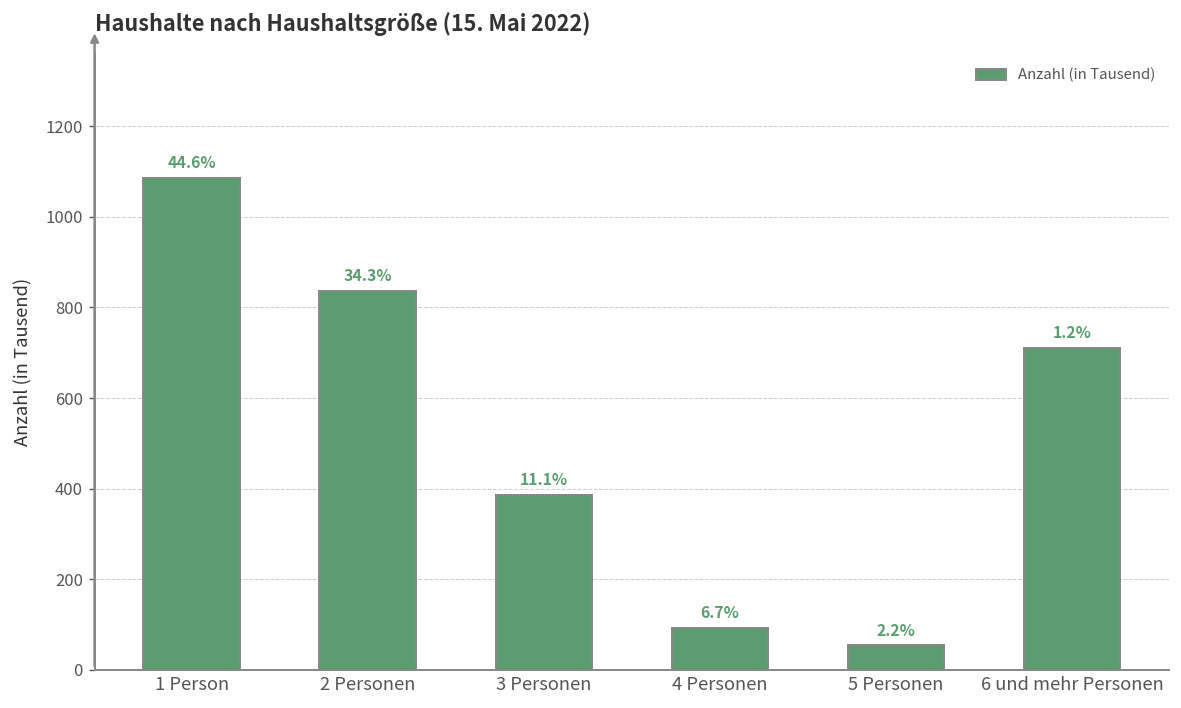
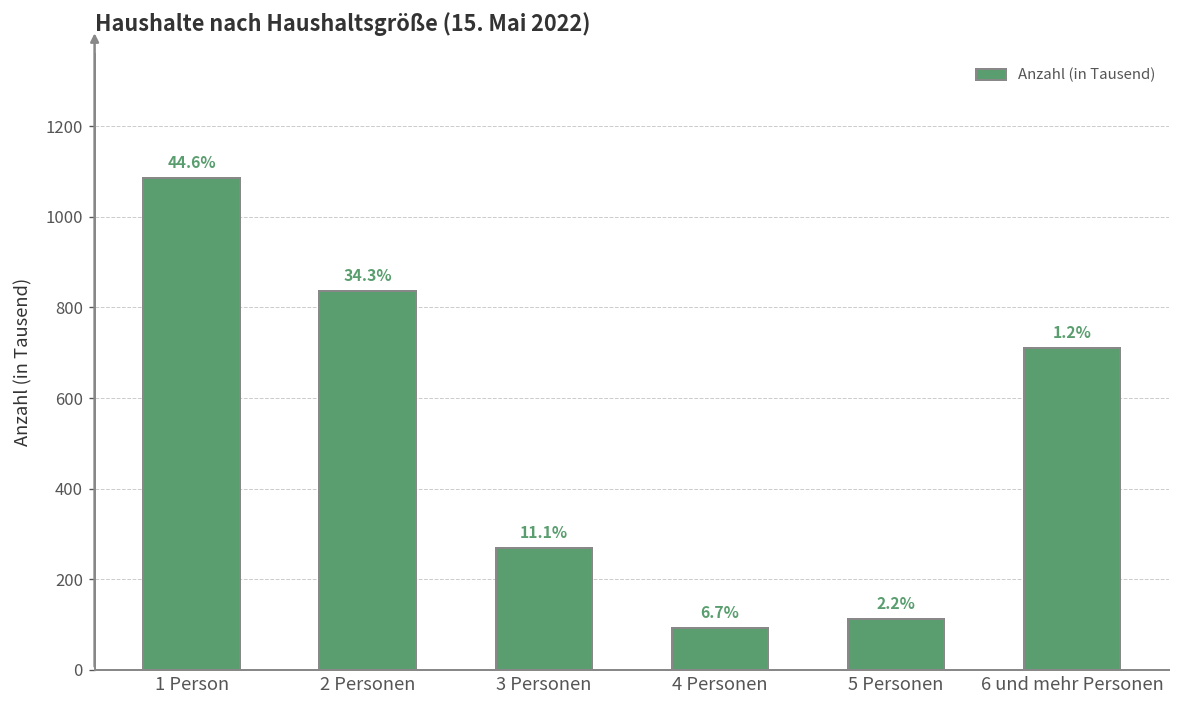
  {
-   "3 Personen": 390,
-   "5 Personen": 50
+   "3 Personen": 270,
+   "5 Personen": 110
  }
